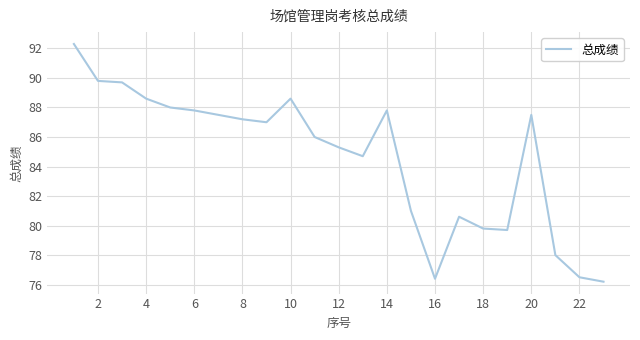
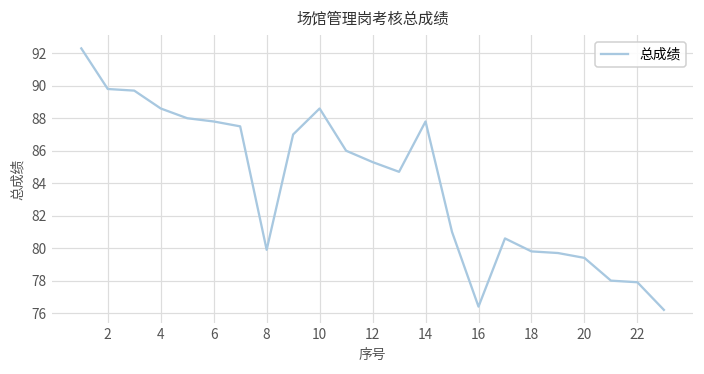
  {
    "2": 89.8,
    "4": 88.6,
    "6": 87.8,
-   "8": 87.2,
+   "8": 79.9,
    "10": 88.6,
    "12": 85.3,
    "14": 87.8,
    "16": 76.4,
    "18": 79.8,
-   "20": 87.5,
-   "22": 76.5
+   "20": 79.4,
+   "22": 77.9
  }
